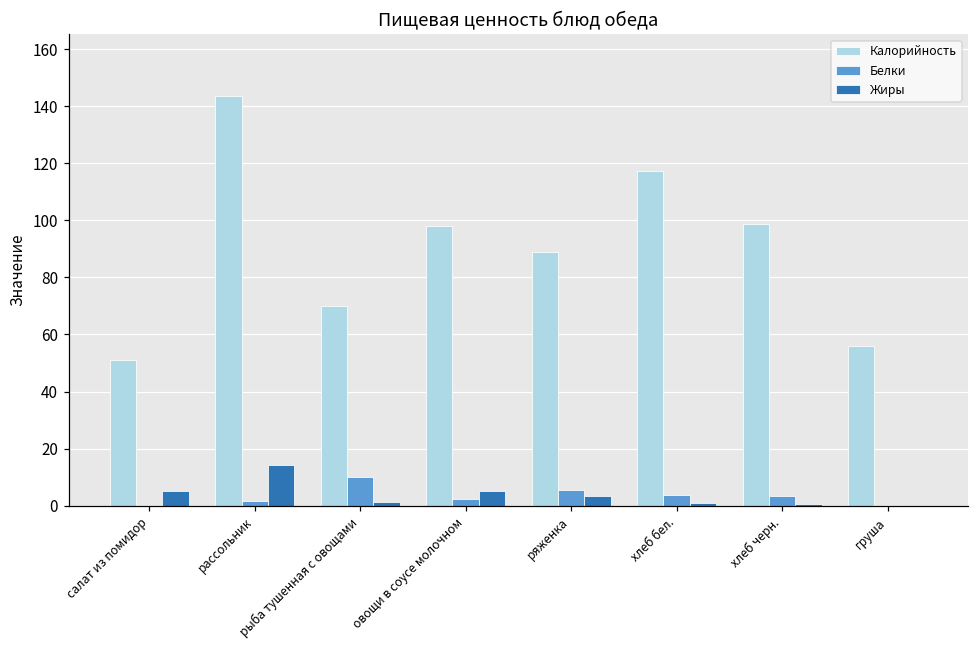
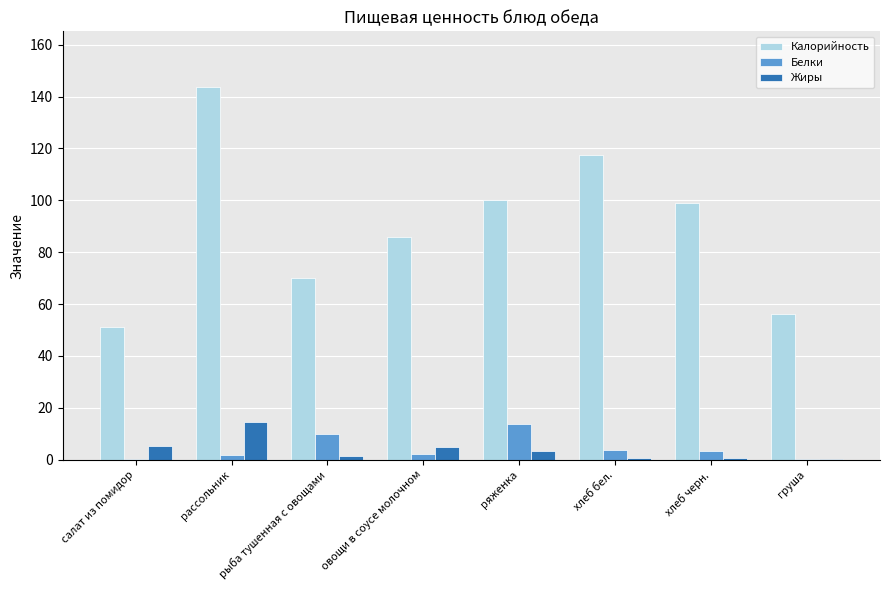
  {
    "Калорийность": {
      "салат из помидор": 51,
      "рассольник": 144,
      "рыба тушенная с овощами": 70,
-     "овощи в соусе молочном": 98,
-     "ряженка": 89,
+     "овощи в соусе молочном": 86,
+     "ряженка": 100,
      "хлеб бел.": 117,
      "хлеб черн.": 99,
      "груша": 56
    },
    "Белки": {
      "рассольник": 2,
      "рыба тушенная с овощами": 10,
      "овощи в соусе молочном": 2,
-     "ряженка": 6,
+     "ряженка": 14,
      "хлеб бел.": 4,
      "хлеб черн.": 3
    },
    "Жиры": {
      "салат из помидор": 5,
      "рассольник": 14,
      "рыба тушенная с овощами": 1,
      "овощи в соусе молочном": 5,
      "ряженка": 3
    }
  }
